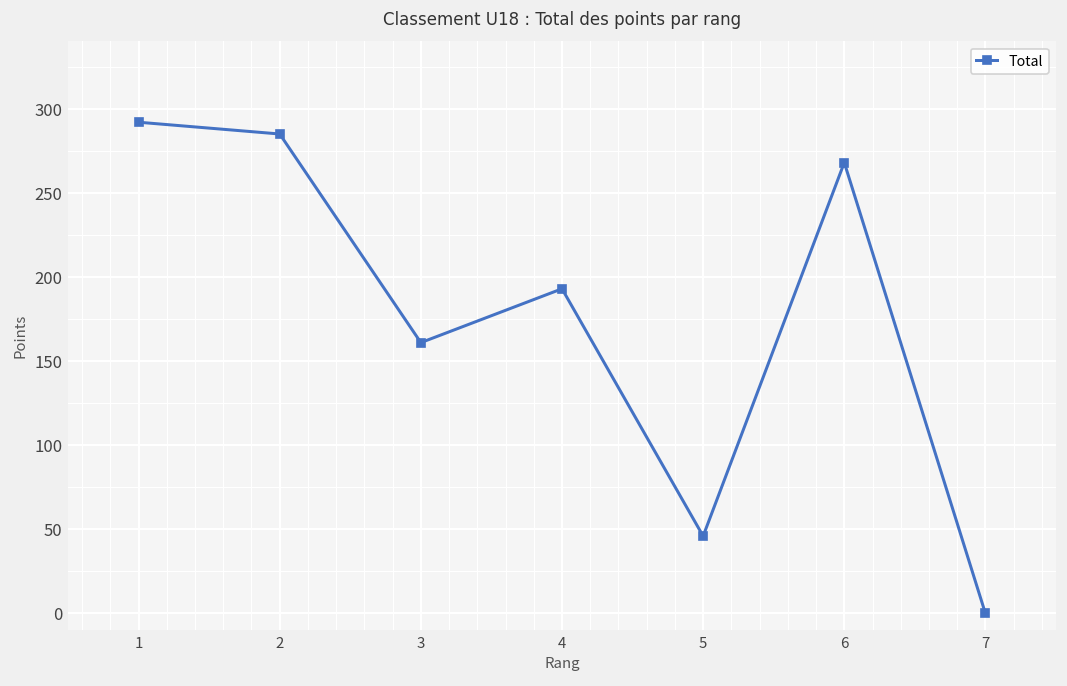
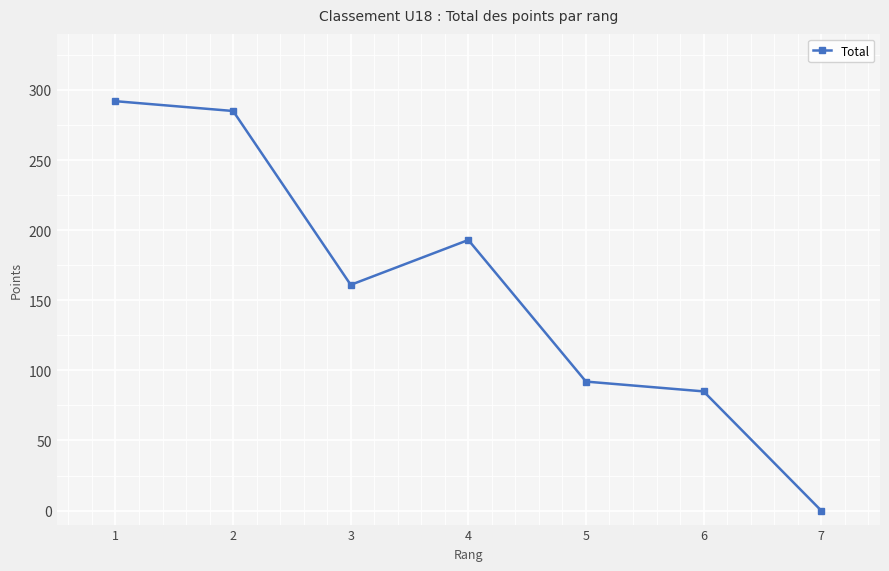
  {
    "1": 292,
    "2": 285,
    "3": 161,
    "4": 193,
-   "5": 46,
-   "6": 268,
+   "5": 92,
+   "6": 85,
    "7": 0
  }
